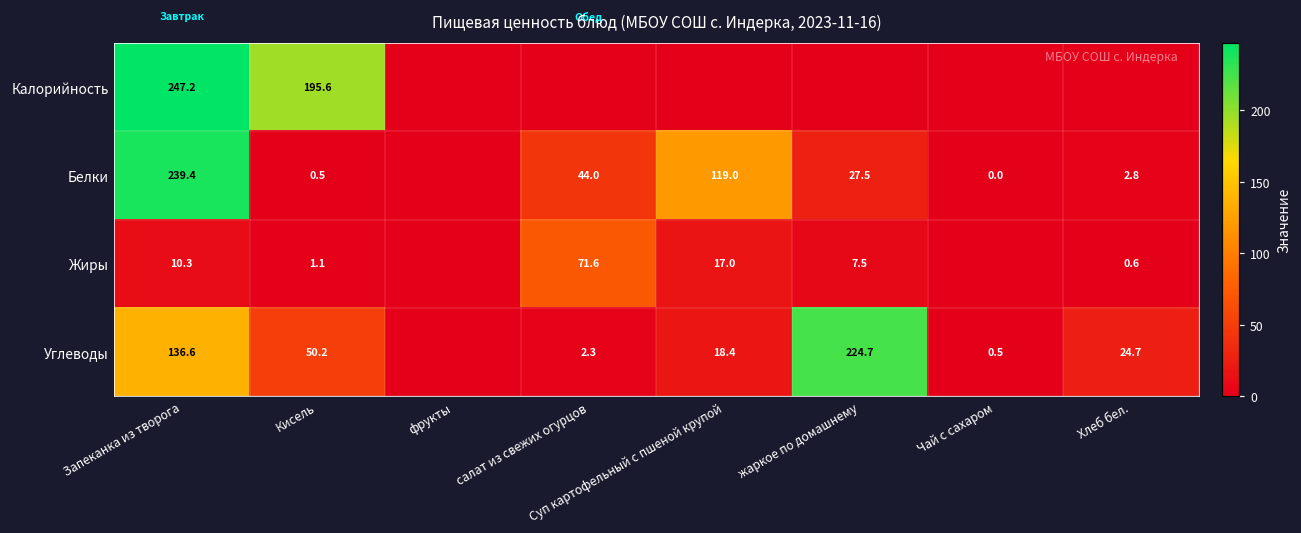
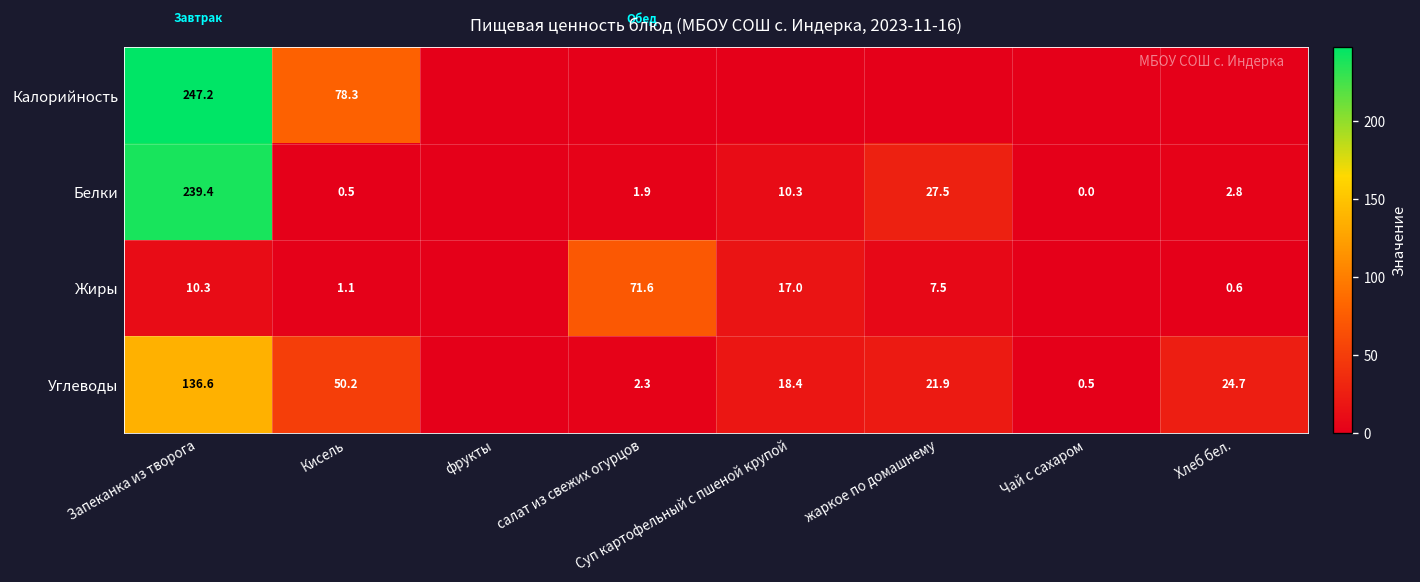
  {
    "Калорийность": {
      "Запеканка из творога": 247.2,
-     "Кисель": 195.6
+     "Кисель": 78.3
    },
    "Белки": {
      "Запеканка из творога": 239.4,
      "Кисель": 0.5,
-     "салат из свежих огурцов": 44.0,
-     "Суп картофельный с пшеной крупой": 119.0,
+     "салат из свежих огурцов": 1.9,
+     "Суп картофельный с пшеной крупой": 10.3,
      "жаркое по домашнему": 27.5,
      "Чай с сахаром": 0.0,
      "Хлеб бел.": 2.8
    },
    "Жиры": {
      "Запеканка из творога": 10.3,
      "Кисель": 1.1,
      "салат из свежих огурцов": 71.6,
      "Суп картофельный с пшеной крупой": 17.0,
      "жаркое по домашнему": 7.5,
      "Хлеб бел.": 0.6
    },
    "Углеводы": {
      "Запеканка из творога": 136.6,
      "Кисель": 50.2,
      "салат из свежих огурцов": 2.3,
      "Суп картофельный с пшеной крупой": 18.4,
-     "жаркое по домашнему": 224.7,
+     "жаркое по домашнему": 21.9,
      "Чай с сахаром": 0.5,
      "Хлеб бел.": 24.7
    }
  }
